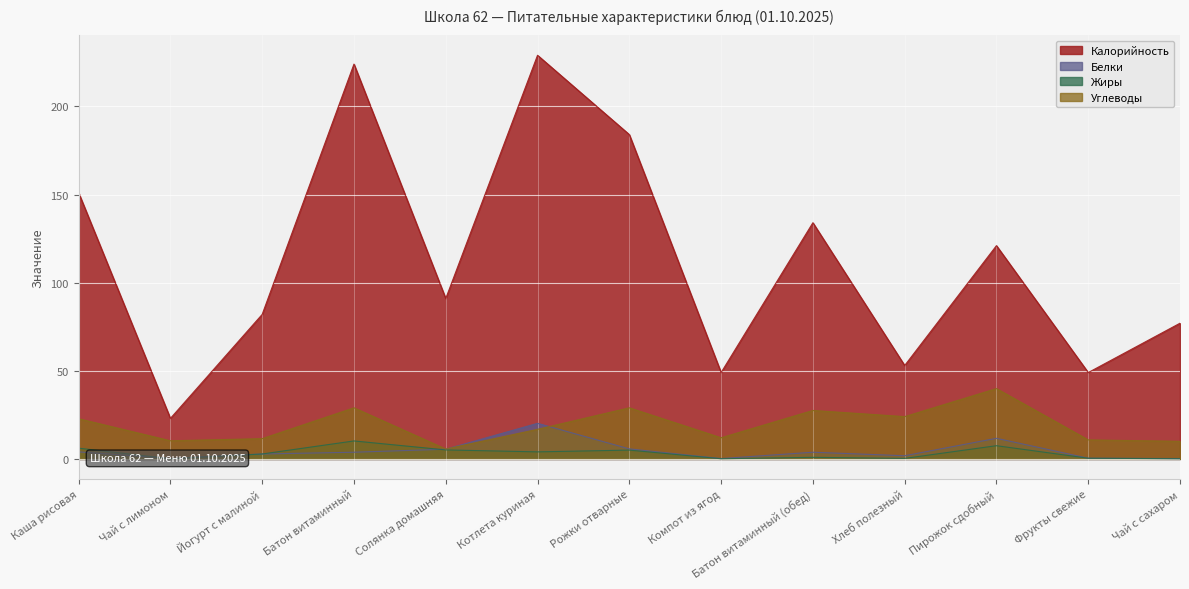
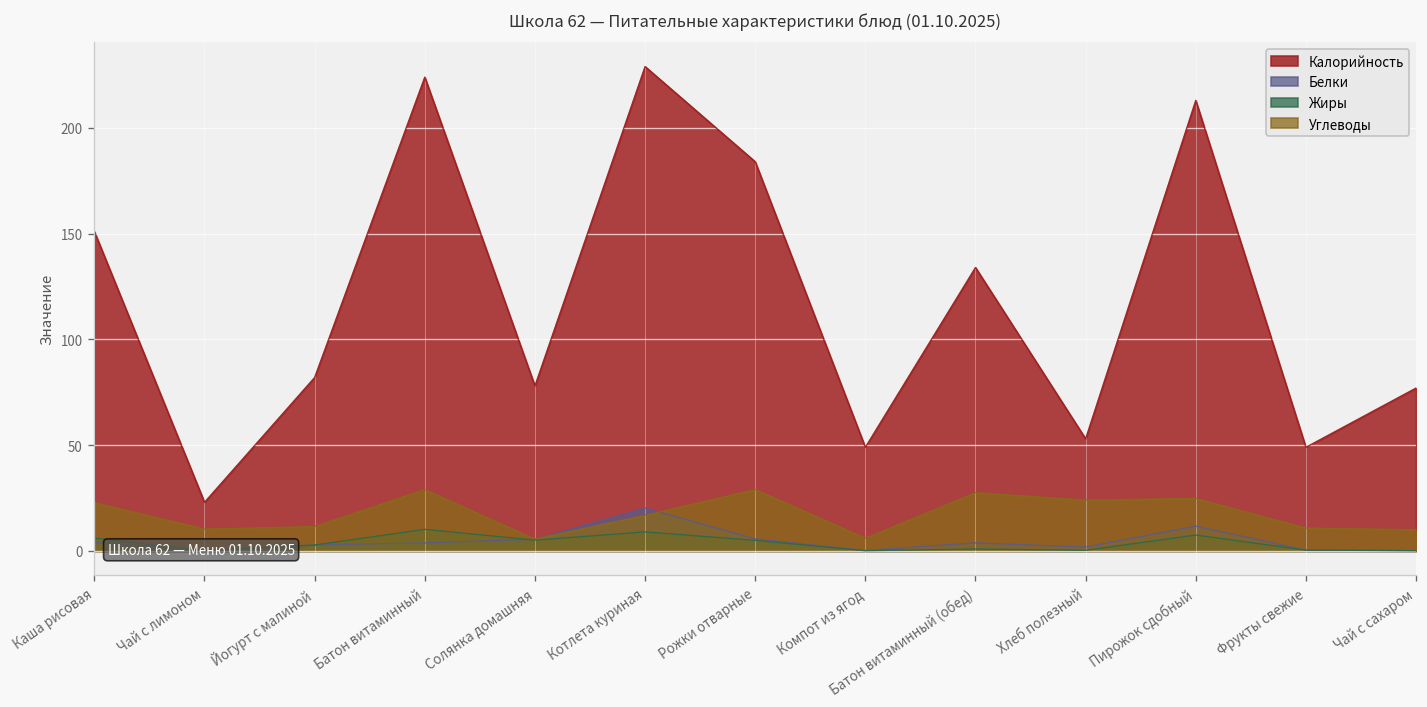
  {
    "Калорийность": {
      "Каша рисовая": 151,
      "Чай с лимоном": 23,
      "Йогурт с малиной": 82,
      "Батон витаминный": 224,
-     "Солянка домашняя": 91,
+     "Солянка домашняя": 78,
      "Котлета куриная": 229,
      "Рожки отварные": 184,
      "Компот из ягод": 49,
      "Батон витаминный (обед)": 134,
      "Хлеб полезный": 53,
-     "Пирожок сдобный": 121,
+     "Пирожок сдобный": 213,
      "Фрукты свежие": 49,
      "Чай с сахаром": 77
    },
    "Белки": {
      "Каша рисовая": 4,
      "Батон витаминный": 4,
      "Котлета куриная": 20,
      "Батон витаминный (обед)": 4,
      "Хлеб полезный": 2,
      "Пирожок сдобный": 12
    },
    "Жиры": {
      "Каша рисовая": 6,
      "Батон витаминный": 10,
-     "Котлета куриная": 4,
+     "Котлета куриная": 9,
      "Батон витаминный (обед)": 1,
      "Хлеб полезный": 0,
      "Пирожок сдобный": 8
    },
    "Углеводы": {
      "Каша рисовая": 23,
      "Чай с лимоном": 10,
      "Йогурт с малиной": 12,
      "Батон витаминный": 29,
      "Котлета куриная": 17,
      "Рожки отварные": 29,
-     "Компот из ягод": 12,
+     "Компот из ягод": 6,
      "Батон витаминный (обед)": 28,
      "Хлеб полезный": 24,
-     "Пирожок сдобный": 40,
+     "Пирожок сдобный": 25,
      "Фрукты свежие": 11,
      "Чай с сахаром": 10
    }
  }
